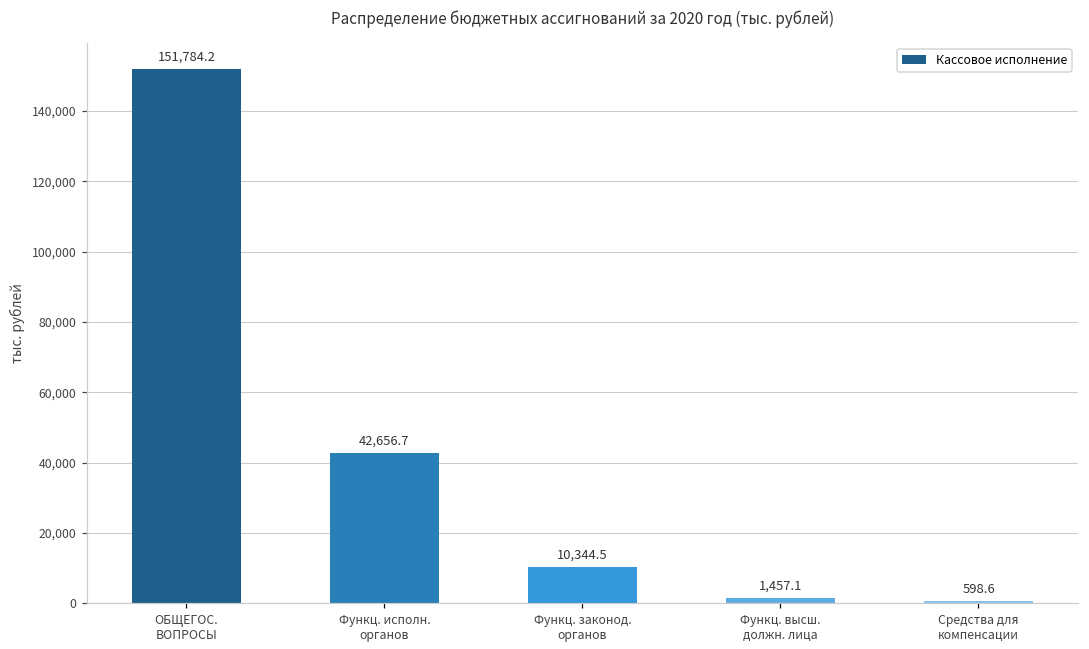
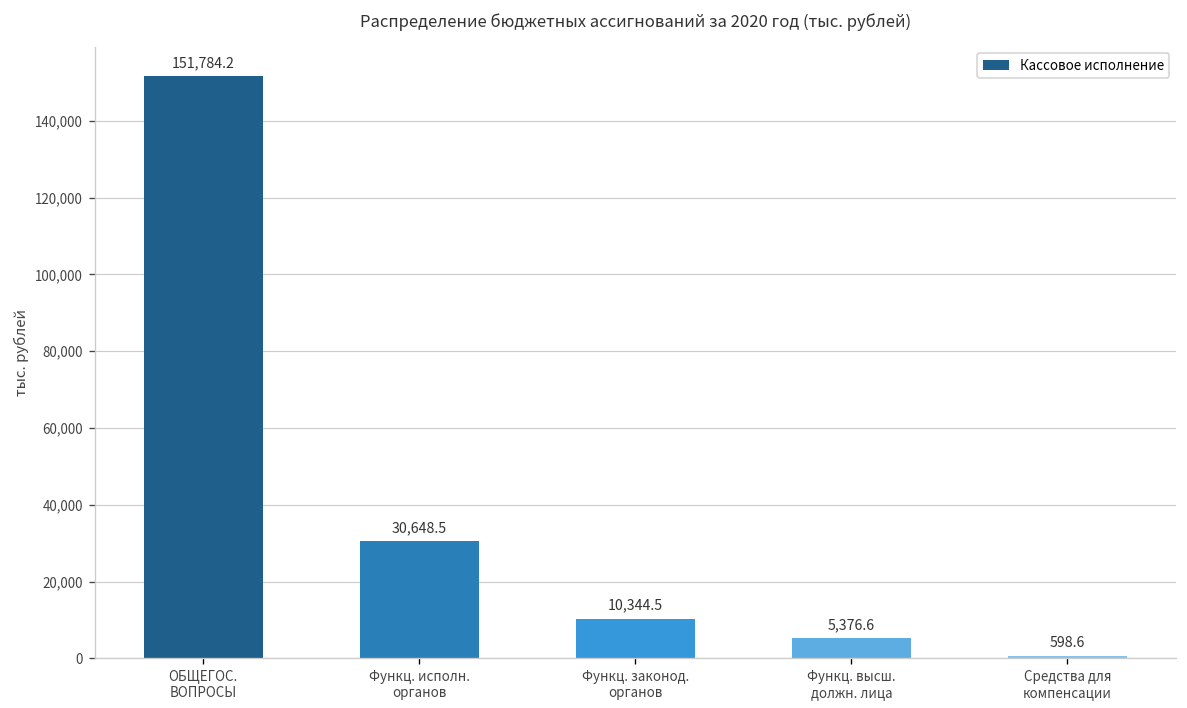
  {
    "ОБЩЕГОС. ВОПРОСЫ": "151,784.2",
-   "Функц. исполн. органов": "42,656.7",
+   "Функц. исполн. органов": "30,648.5",
    "Функц. законод. органов": "10,344.5",
-   "Функц. высш. должн. лица": "1,457.1",
+   "Функц. высш. должн. лица": "5,376.6",
    "Средства для компенсации": "598.6"
  }
